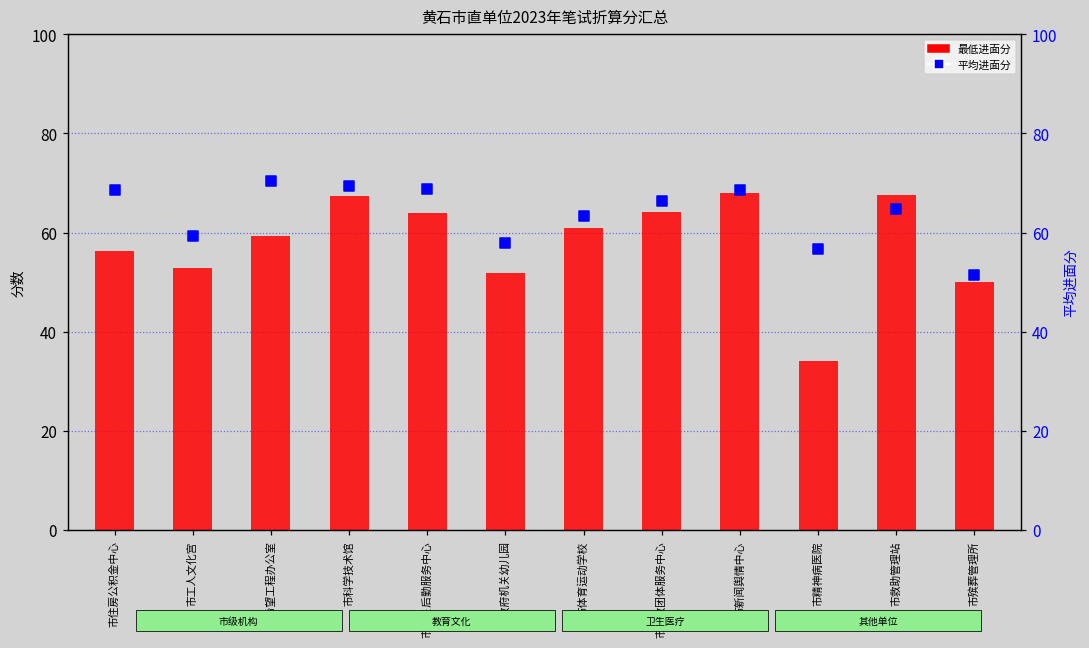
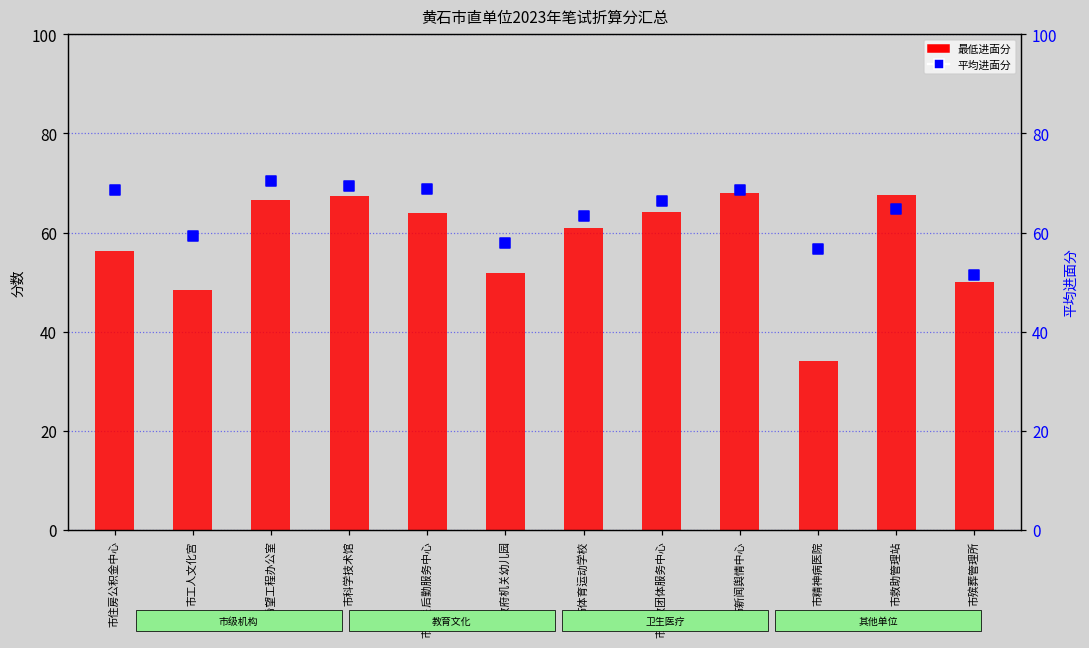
  {
    "最低进面分": {
      "市住房公积金中心": 56,
-     "市工人文化宫": 53,
-     "市希望工程办公室": 59,
+     "市工人文化宫": 48,
+     "市希望工程办公室": 67,
      "市科学技术馆": 67,
      "市政府机关幼儿园": 52,
      "市体育运动学校": 61,
      "市新闻舆情中心": 68,
      "市精神病医院": 34,
      "市救助管理站": 68,
      "市殡葬管理所": 50
    }
  }
